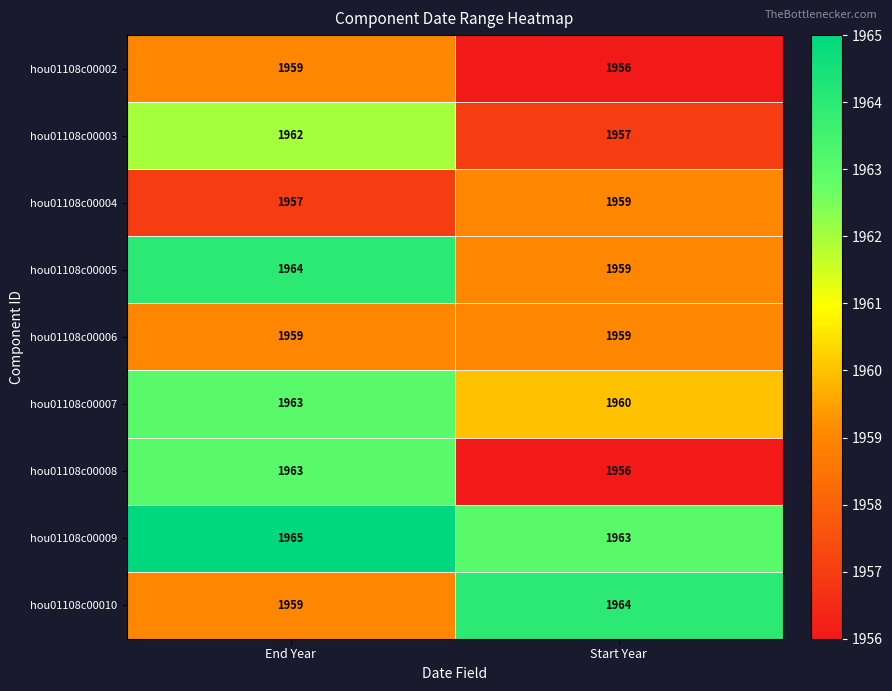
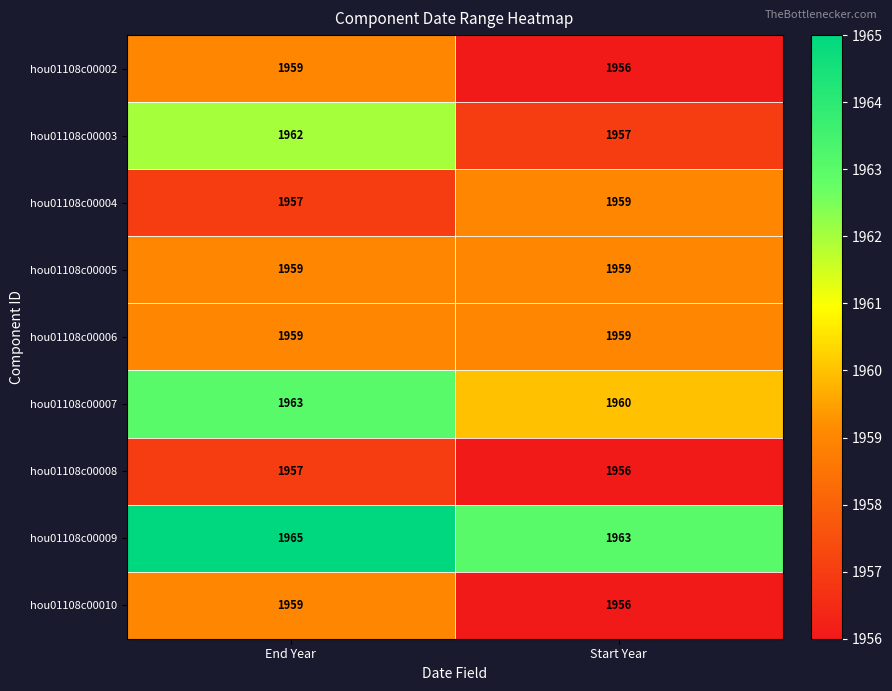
  {
    "hou01108c00002": {
      "End Year": 1959,
      "Start Year": 1956
    },
    "hou01108c00003": {
      "End Year": 1962,
      "Start Year": 1957
    },
    "hou01108c00004": {
      "End Year": 1957,
      "Start Year": 1959
    },
    "hou01108c00005": {
-     "End Year": 1964,
+     "End Year": 1959,
      "Start Year": 1959
    },
    "hou01108c00006": {
      "End Year": 1959,
      "Start Year": 1959
    },
    "hou01108c00007": {
      "End Year": 1963,
      "Start Year": 1960
    },
    "hou01108c00008": {
-     "End Year": 1963,
+     "End Year": 1957,
      "Start Year": 1956
    },
    "hou01108c00009": {
      "End Year": 1965,
      "Start Year": 1963
    },
    "hou01108c00010": {
      "End Year": 1959,
-     "Start Year": 1964
+     "Start Year": 1956
    }
  }
